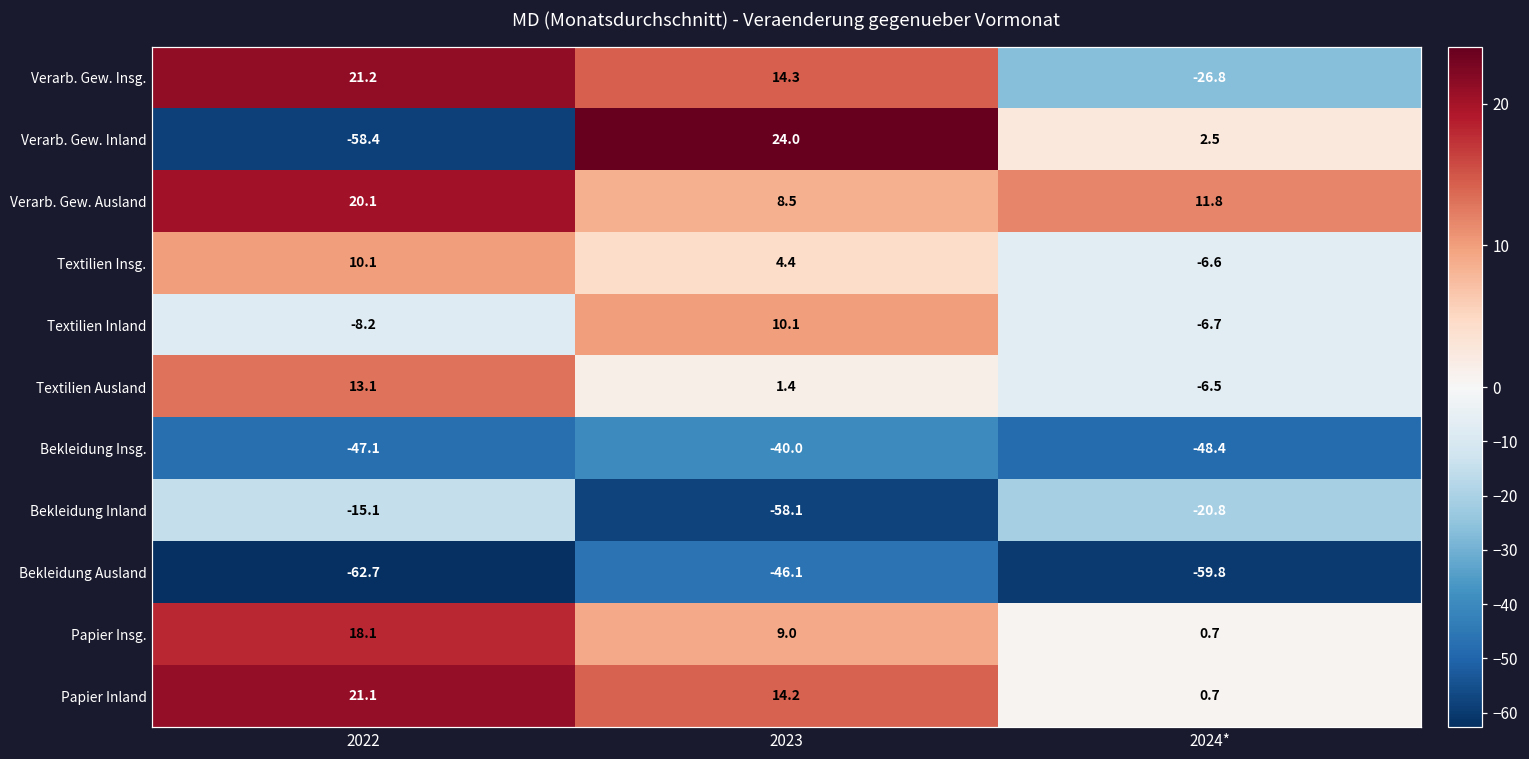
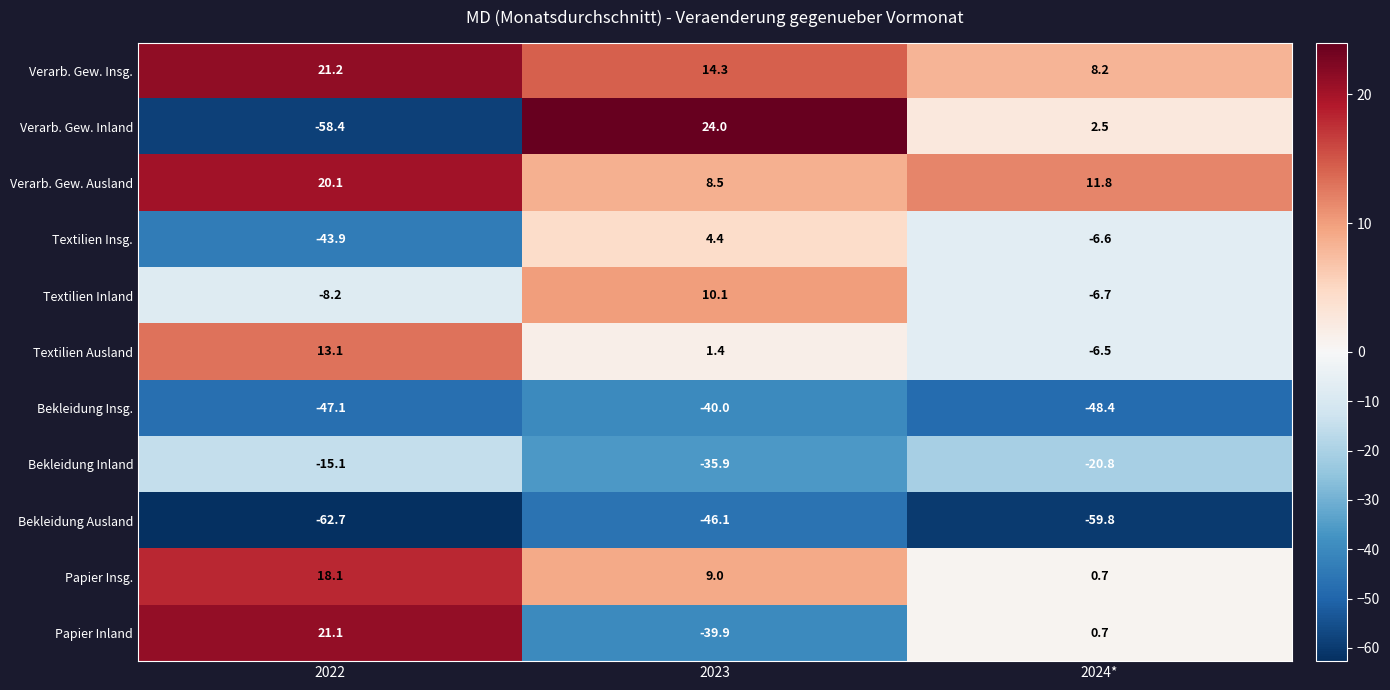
  {
    "Verarb. Gew. Insg.": {
      "2022": 21.2,
      "2023": 14.3,
-     "2024*": -26.8
+     "2024*": 8.2
    },
    "Verarb. Gew. Inland": {
      "2022": -58.4,
      "2023": 24.0,
      "2024*": 2.5
    },
    "Verarb. Gew. Ausland": {
      "2022": 20.1,
      "2023": 8.5,
      "2024*": 11.8
    },
    "Textilien Insg.": {
-     "2022": 10.1,
+     "2022": -43.9,
      "2023": 4.4,
      "2024*": -6.6
    },
    "Textilien Inland": {
      "2022": -8.2,
      "2023": 10.1,
      "2024*": -6.7
    },
    "Textilien Ausland": {
      "2022": 13.1,
      "2023": 1.4,
      "2024*": -6.5
    },
    "Bekleidung Insg.": {
      "2022": -47.1,
      "2023": -40.0,
      "2024*": -48.4
    },
    "Bekleidung Inland": {
      "2022": -15.1,
-     "2023": -58.1,
+     "2023": -35.9,
      "2024*": -20.8
    },
    "Bekleidung Ausland": {
      "2022": -62.7,
      "2023": -46.1,
      "2024*": -59.8
    },
    "Papier Insg.": {
      "2022": 18.1,
      "2023": 9.0,
      "2024*": 0.7
    },
    "Papier Inland": {
      "2022": 21.1,
-     "2023": 14.2,
+     "2023": -39.9,
      "2024*": 0.7
    }
  }
